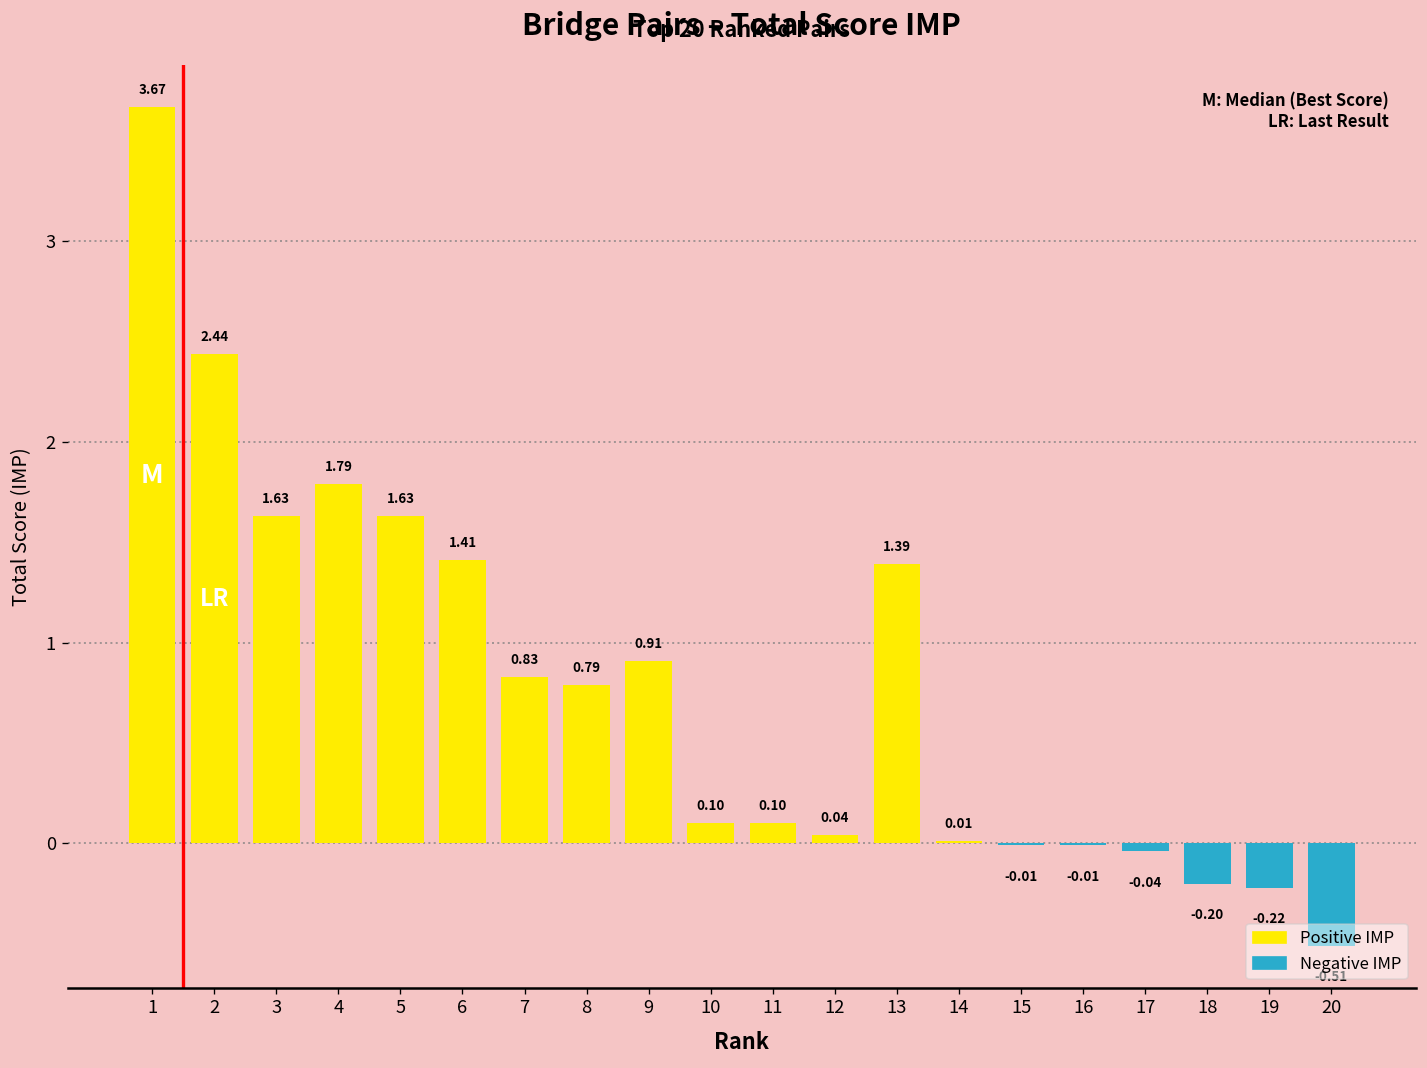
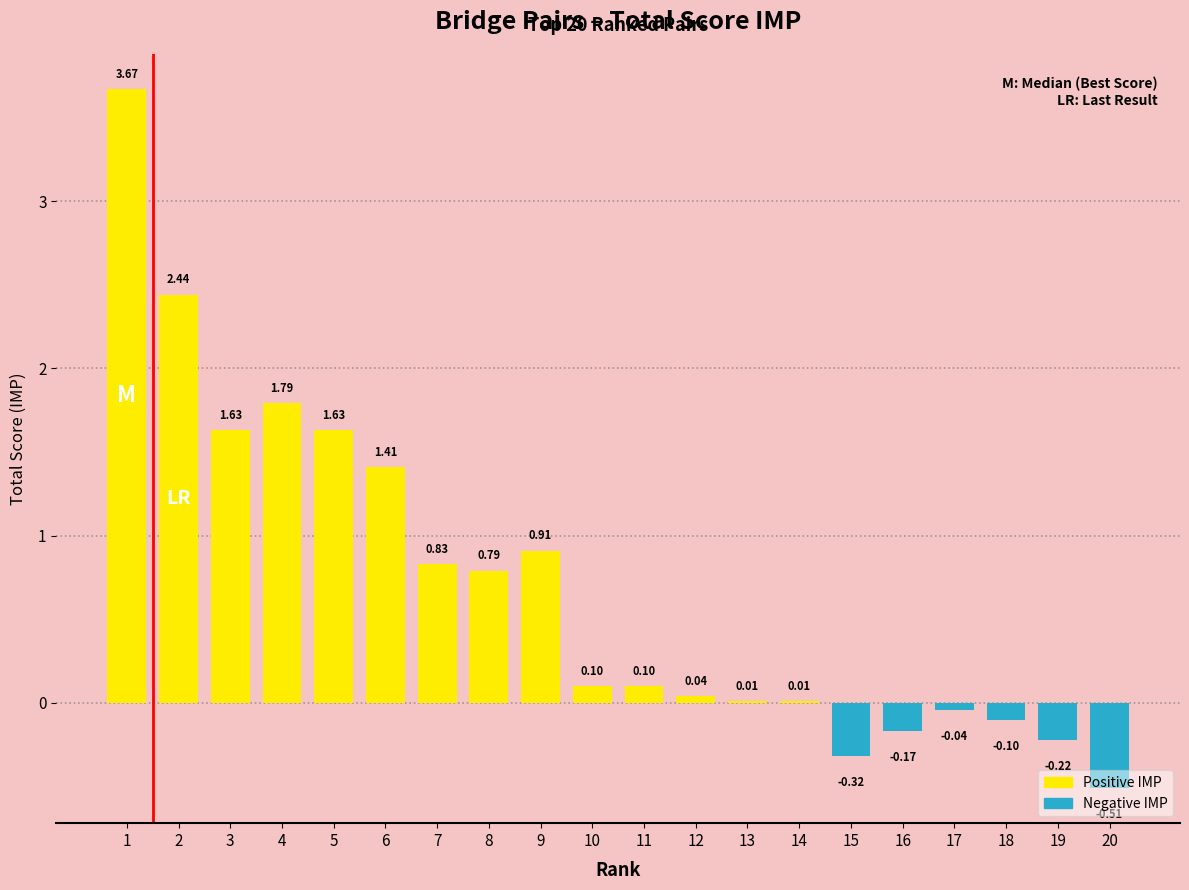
  {
    "1": 3.67,
    "2": 2.44,
    "3": 1.63,
    "4": 1.79,
    "5": 1.63,
    "6": 1.41,
    "7": 0.83,
    "8": 0.79,
    "9": 0.91,
    "10": 0.10,
    "11": 0.10,
    "12": 0.04,
-   "13": 1.39,
+   "13": 0.01,
    "14": 0.01,
-   "15": -0.01,
-   "16": -0.01,
+   "15": -0.32,
+   "16": -0.17,
    "17": -0.04,
-   "18": -0.20
+   "18": -0.10
  }
